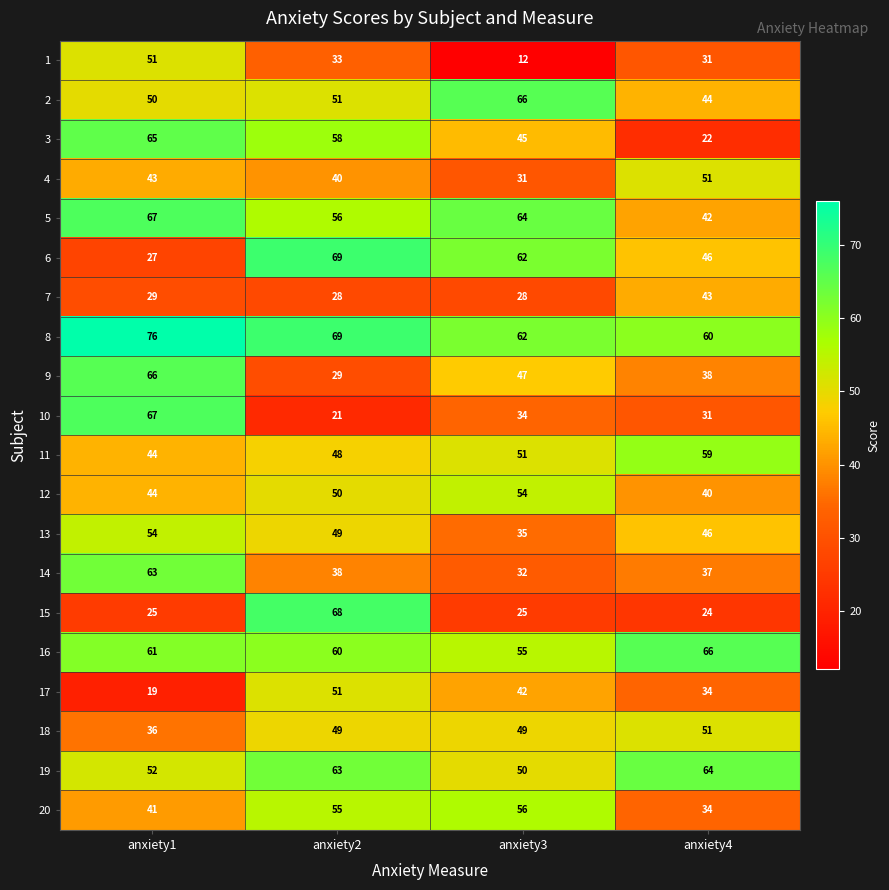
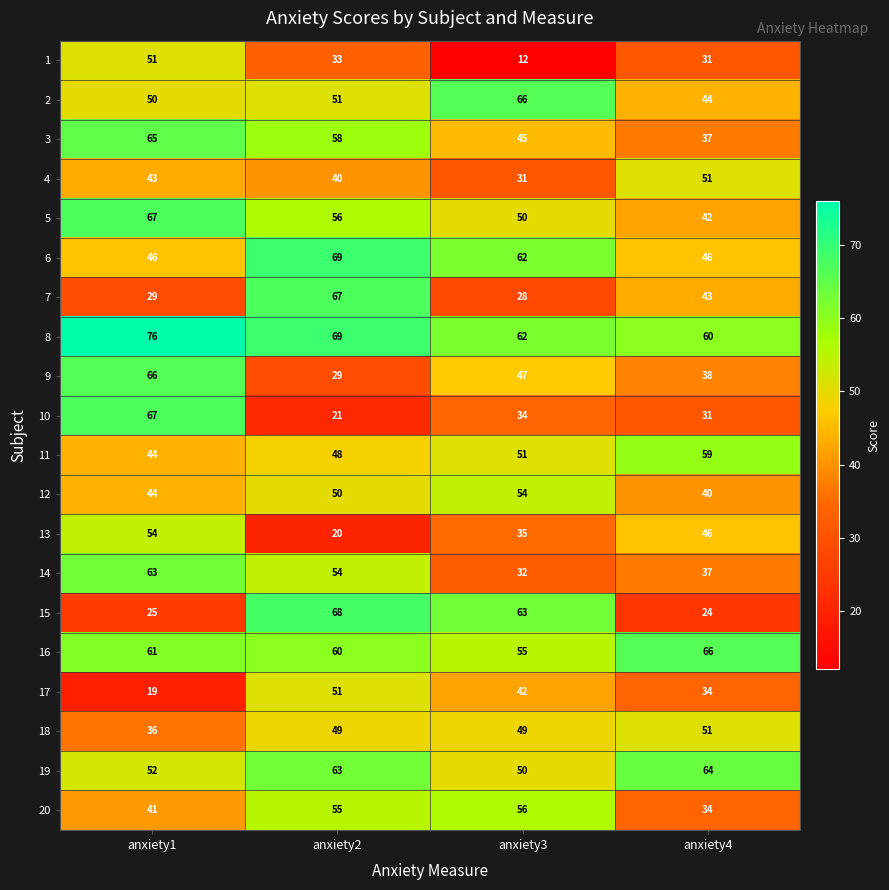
  {
    "1": {
      "anxiety1": 51,
      "anxiety2": 33,
      "anxiety3": 12,
      "anxiety4": 31
    },
    "2": {
      "anxiety1": 50,
      "anxiety2": 51,
      "anxiety3": 66,
      "anxiety4": 44
    },
    "3": {
      "anxiety1": 65,
      "anxiety2": 58,
      "anxiety3": 45,
-     "anxiety4": 22
+     "anxiety4": 37
    },
    "4": {
      "anxiety1": 43,
      "anxiety2": 40,
      "anxiety3": 31,
      "anxiety4": 51
    },
    "5": {
      "anxiety1": 67,
      "anxiety2": 56,
-     "anxiety3": 64,
+     "anxiety3": 50,
      "anxiety4": 42
    },
    "6": {
-     "anxiety1": 27,
+     "anxiety1": 46,
      "anxiety2": 69,
      "anxiety3": 62,
      "anxiety4": 46
    },
    "7": {
      "anxiety1": 29,
-     "anxiety2": 28,
+     "anxiety2": 67,
      "anxiety3": 28,
      "anxiety4": 43
    },
    "8": {
      "anxiety1": 76,
      "anxiety2": 69,
      "anxiety3": 62,
      "anxiety4": 60
    },
    "9": {
      "anxiety1": 66,
      "anxiety2": 29,
      "anxiety3": 47,
      "anxiety4": 38
    },
    "10": {
      "anxiety1": 67,
      "anxiety2": 21,
      "anxiety3": 34,
      "anxiety4": 31
    },
    "11": {
      "anxiety1": 44,
      "anxiety2": 48,
      "anxiety3": 51,
      "anxiety4": 59
    },
    "12": {
      "anxiety1": 44,
      "anxiety2": 50,
      "anxiety3": 54,
      "anxiety4": 40
    },
    "13": {
      "anxiety1": 54,
-     "anxiety2": 49,
+     "anxiety2": 20,
      "anxiety3": 35,
      "anxiety4": 46
    },
    "14": {
      "anxiety1": 63,
-     "anxiety2": 38,
+     "anxiety2": 54,
      "anxiety3": 32,
      "anxiety4": 37
    },
    "15": {
      "anxiety1": 25,
      "anxiety2": 68,
-     "anxiety3": 25,
+     "anxiety3": 63,
      "anxiety4": 24
    },
    "16": {
      "anxiety1": 61,
      "anxiety2": 60,
      "anxiety3": 55,
      "anxiety4": 66
    },
    "17": {
      "anxiety1": 19,
      "anxiety2": 51,
      "anxiety3": 42,
      "anxiety4": 34
    },
    "18": {
      "anxiety1": 36,
      "anxiety2": 49,
      "anxiety3": 49,
      "anxiety4": 51
    },
    "19": {
      "anxiety1": 52,
      "anxiety2": 63,
      "anxiety3": 50,
      "anxiety4": 64
    },
    "20": {
      "anxiety1": 41,
      "anxiety2": 55,
      "anxiety3": 56,
      "anxiety4": 34
    }
  }
